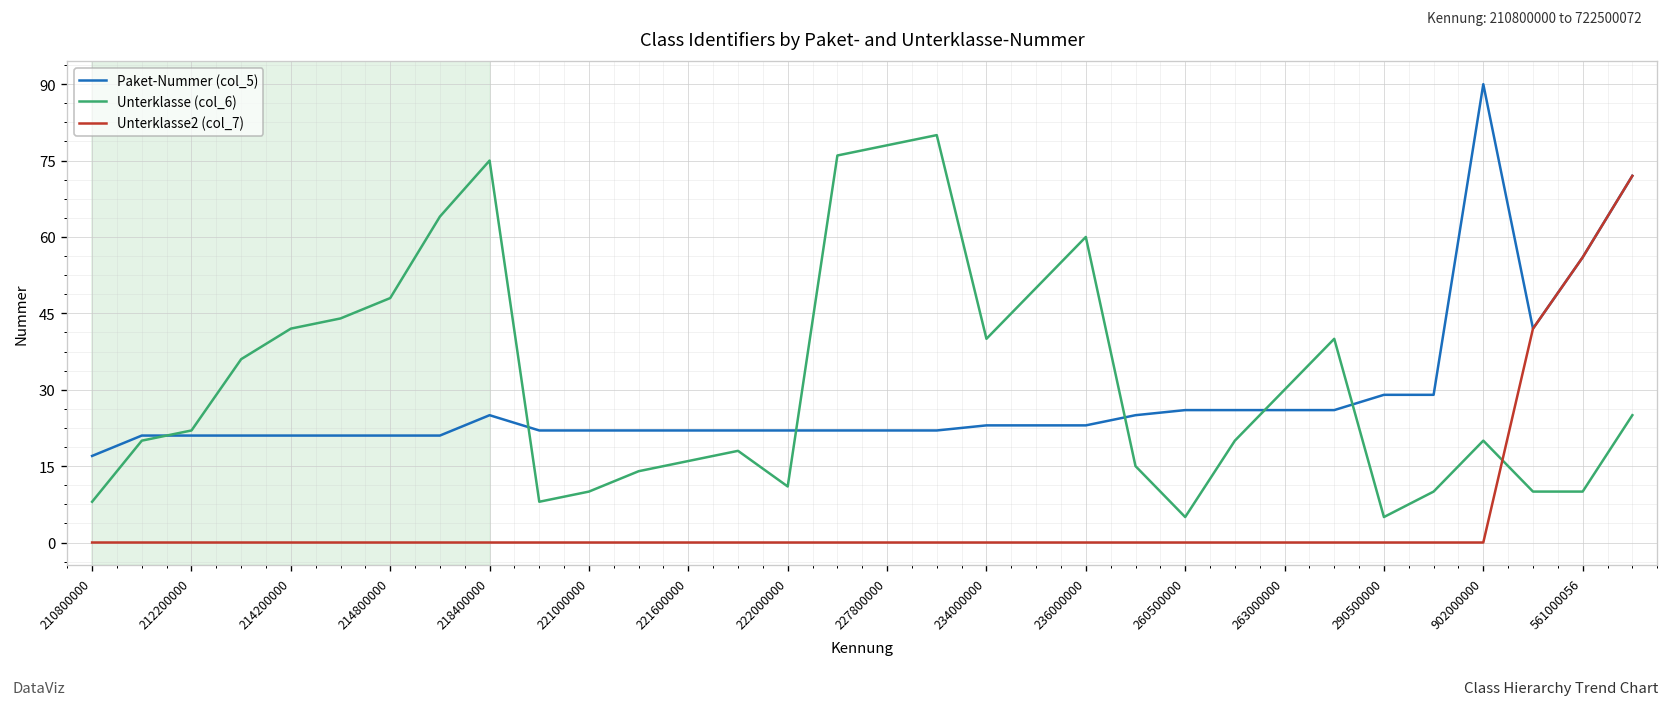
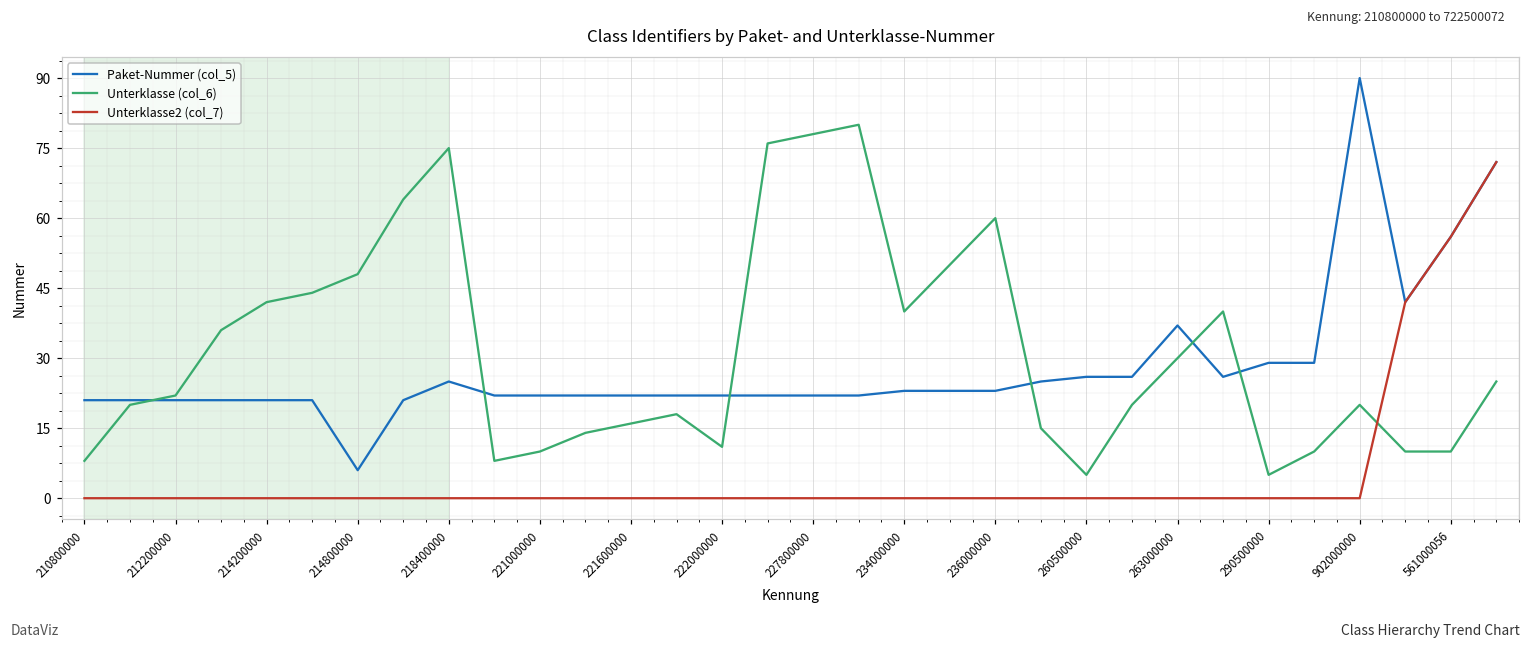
  {
    "Paket-Nummer (col_5)": {
-     "210800000": 17,
+     "210800000": 21,
      "212200000": 21,
      "214200000": 21,
-     "214800000": 21,
+     "214800000": 6,
      "218400000": 25,
      "221000000": 22,
      "221600000": 22,
      "222000000": 22,
      "227800000": 22,
      "234000000": 23,
      "236000000": 23,
      "260500000": 26,
-     "263000000": 26,
+     "263000000": 37,
      "290500000": 29,
      "902000000": 90
    },
    "Unterklasse (col_6)": {
      "210800000": 8,
      "212200000": 22,
      "214200000": 42,
      "214800000": 48,
      "218400000": 75,
      "221000000": 10,
      "221600000": 16,
      "222000000": 11,
      "227800000": 78,
      "234000000": 40,
      "236000000": 60,
      "260500000": 5,
      "263000000": 30,
      "290500000": 5,
      "902000000": 20,
      "561000056": 10
    },
    "Unterklasse2 (col_7)": {
      "210800000": 0,
      "212200000": 0,
      "214200000": 0,
      "214800000": 0,
      "218400000": 0,
      "221000000": 0,
      "221600000": 0,
      "222000000": 0,
      "227800000": 0,
      "234000000": 0,
      "236000000": 0,
      "260500000": 0,
      "263000000": 0,
      "290500000": 0,
      "902000000": 0
    }
  }
